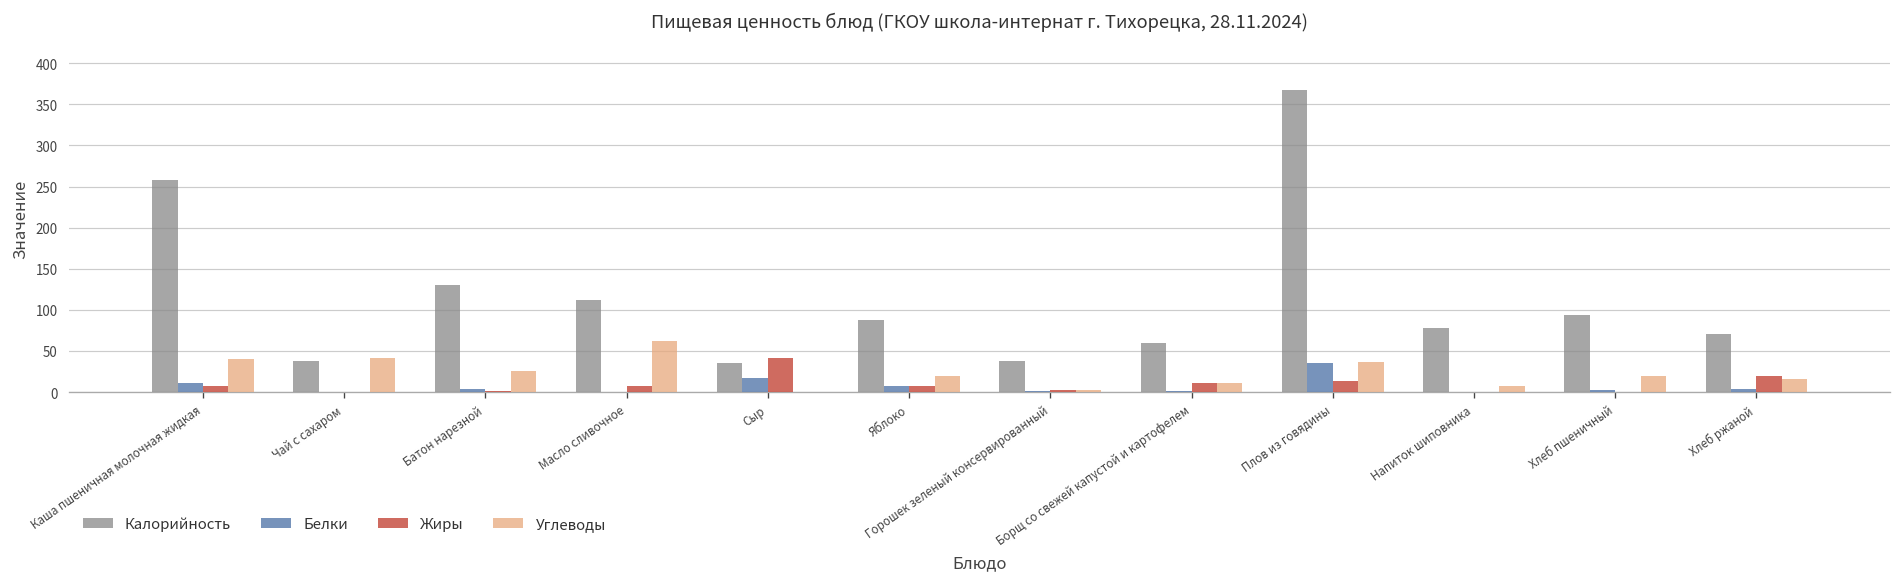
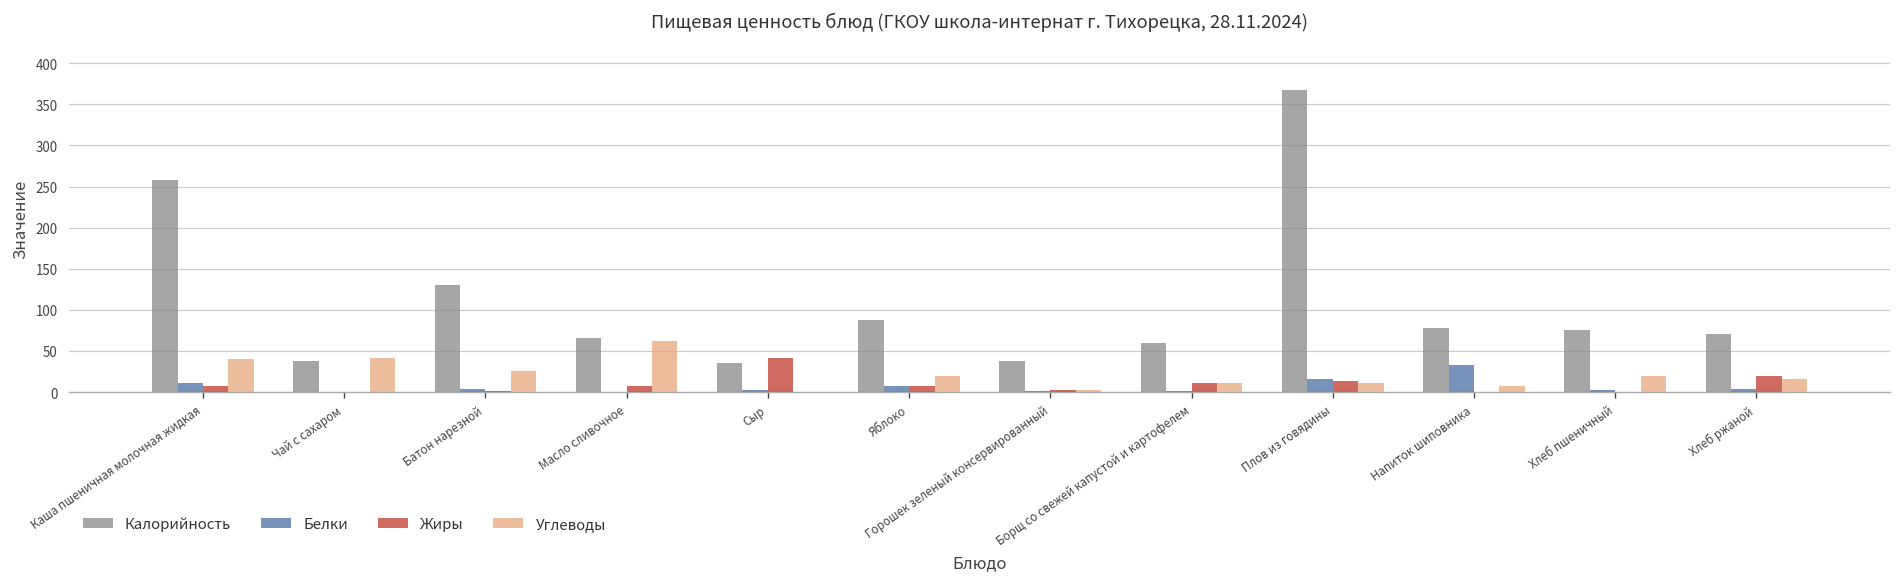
  {
    "Калорийность": {
      "Каша пшеничная молочная жидкая": 260,
      "Чай с сахаром": 40,
      "Батон нарезной": 130,
-     "Масло сливочное": 110,
+     "Масло сливочное": 70,
      "Сыр": 40,
      "Яблоко": 90,
      "Горошек зеленый консервированный": 40,
      "Борщ со свежей капустой и картофелем": 60,
      "Плов из говядины": 370,
      "Напиток шиповника": 80,
-     "Хлеб пшеничный": 90,
+     "Хлеб пшеничный": 80,
      "Хлеб ржаной": 70
    },
    "Белки": {
      "Каша пшеничная молочная жидкая": 10,
      "Батон нарезной": 0,
-     "Сыр": 20,
+     "Сыр": 0,
      "Яблоко": 10,
-     "Плов из говядины": 40,
-     "Напиток шиповника": 0
+     "Плов из говядины": 20,
+     "Напиток шиповника": 30
    },
    "Жиры": {
      "Каша пшеничная молочная жидкая": 10,
      "Масло сливочное": 10,
      "Сыр": 40,
      "Яблоко": 10,
      "Борщ со свежей капустой и картофелем": 10,
      "Плов из говядины": 10,
      "Хлеб ржаной": 20
    },
    "Углеводы": {
      "Каша пшеничная молочная жидкая": 40,
      "Чай с сахаром": 40,
      "Батон нарезной": 30,
      "Масло сливочное": 60,
      "Сыр": 0,
      "Яблоко": 20,
      "Борщ со свежей капустой и картофелем": 10,
-     "Плов из говядины": 40,
+     "Плов из говядины": 10,
      "Напиток шиповника": 10,
      "Хлеб пшеничный": 20,
      "Хлеб ржаной": 20
    }
  }
